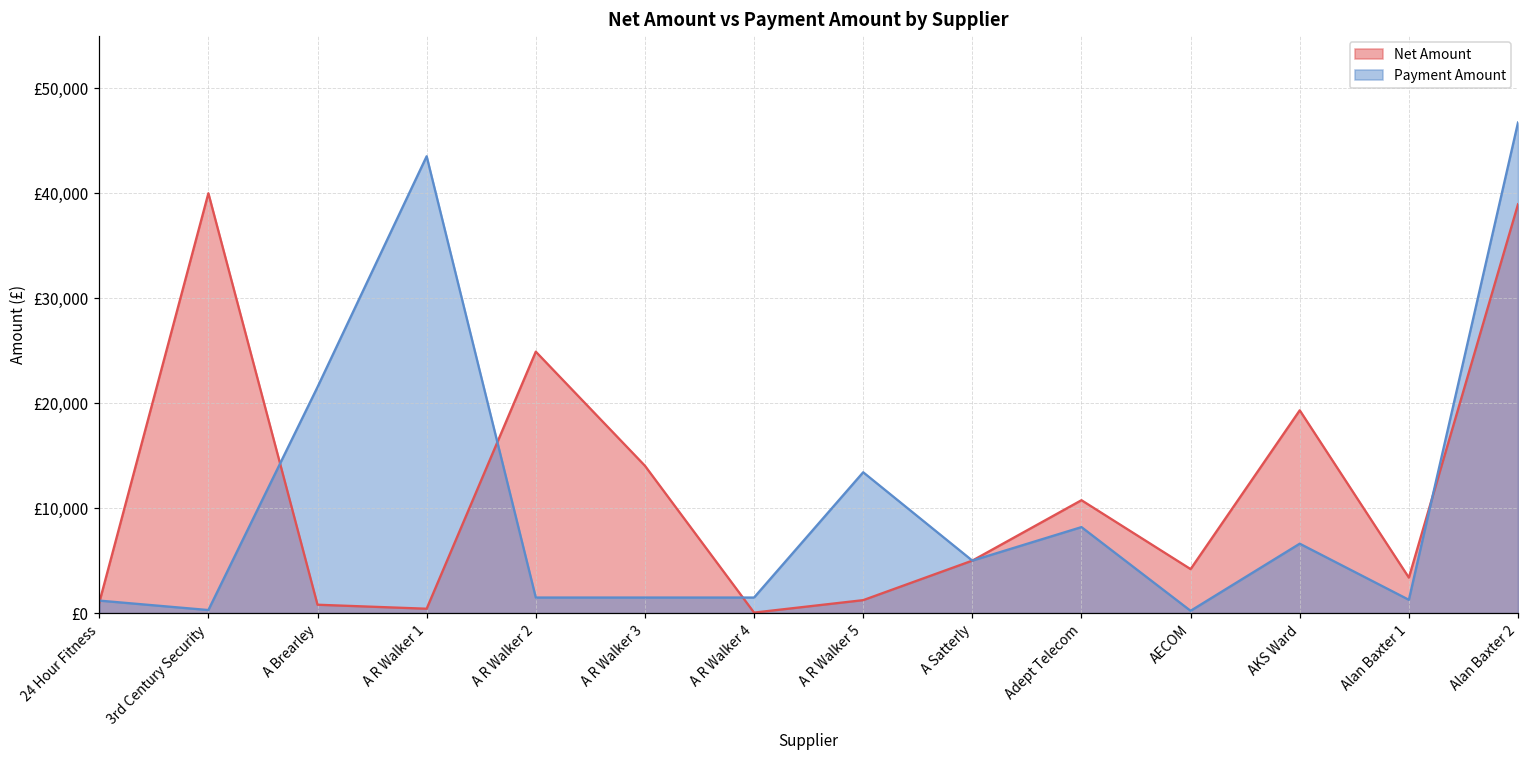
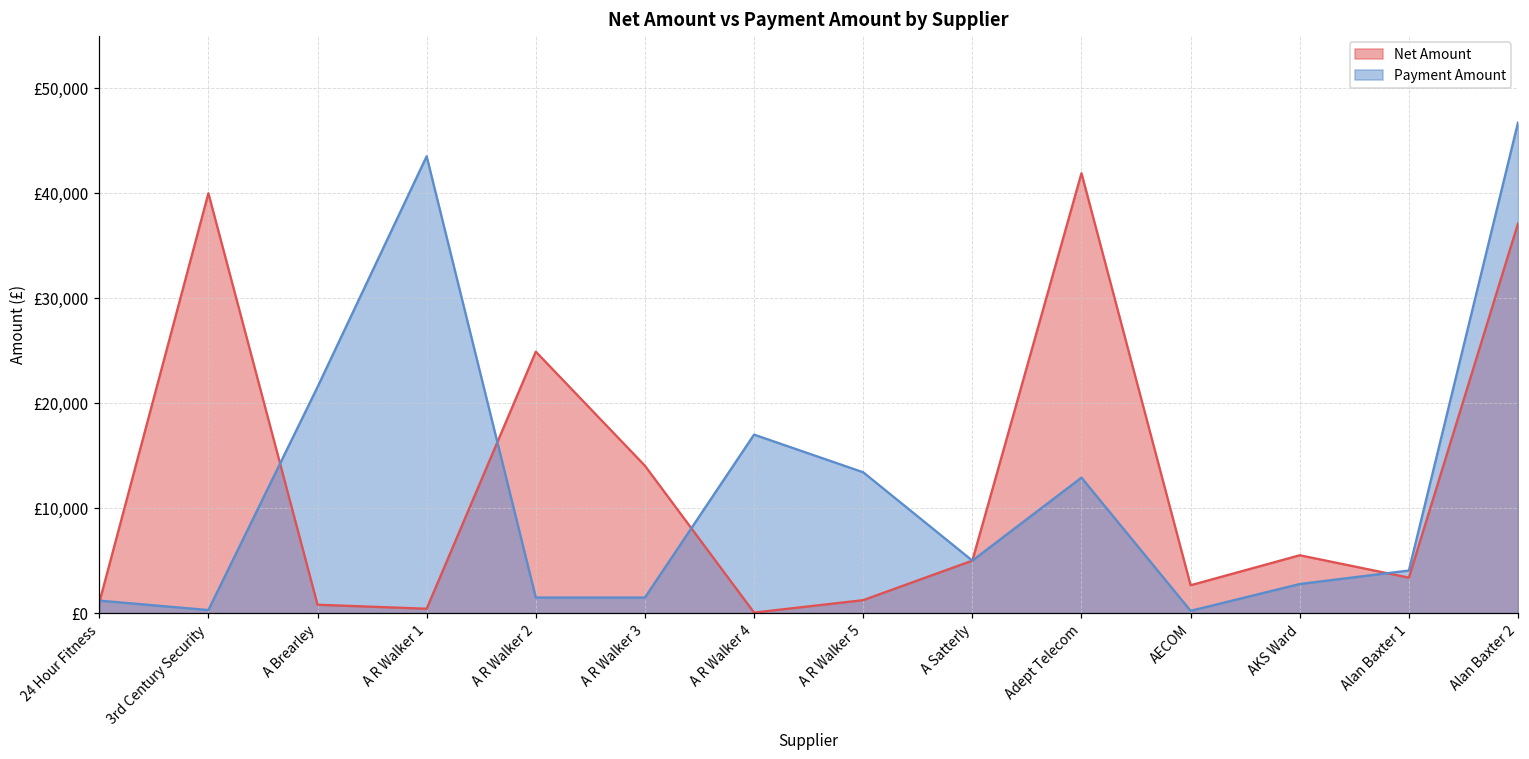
  {
    "Net Amount": {
      "3rd Century Security": "£40,000",
      "A Brearley": "£1,000",
      "A R Walker 1": "£0",
      "A R Walker 2": "£25,000",
      "A R Walker 3": "£14,000",
      "A R Walker 4": "£0",
      "A R Walker 5": "£1,000",
-     "Adept Telecom": "£11,000",
-     "AECOM": "£4,000",
-     "AKS Ward": "£19,000",
+     "Adept Telecom": "£42,000",
+     "AECOM": "£3,000",
+     "AKS Ward": "£6,000",
      "Alan Baxter 1": "£3,000",
-     "Alan Baxter 2": "£39,000"
+     "Alan Baxter 2": "£37,000"
    },
    "Payment Amount": {
      "3rd Century Security": "£0",
      "A Brearley": "£22,000",
      "A R Walker 1": "£44,000",
      "A R Walker 2": "£1,000",
      "A R Walker 3": "£1,000",
-     "A R Walker 4": "£1,000",
+     "A R Walker 4": "£17,000",
      "A R Walker 5": "£13,000",
-     "Adept Telecom": "£8,000",
+     "Adept Telecom": "£13,000",
      "AECOM": "£0",
-     "AKS Ward": "£7,000",
-     "Alan Baxter 1": "£1,000",
+     "AKS Ward": "£3,000",
+     "Alan Baxter 1": "£4,000",
      "Alan Baxter 2": "£47,000"
    }
  }
